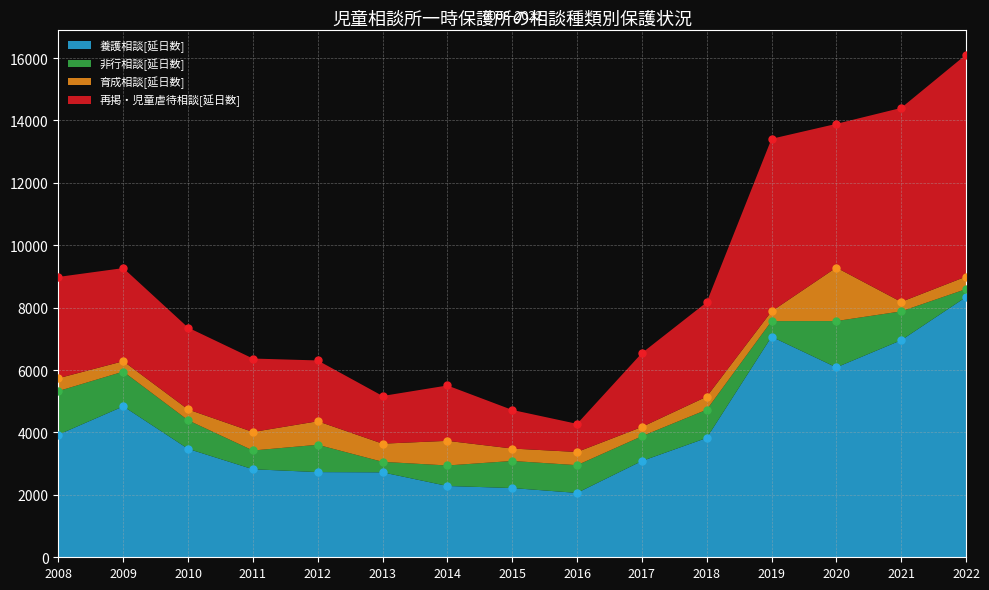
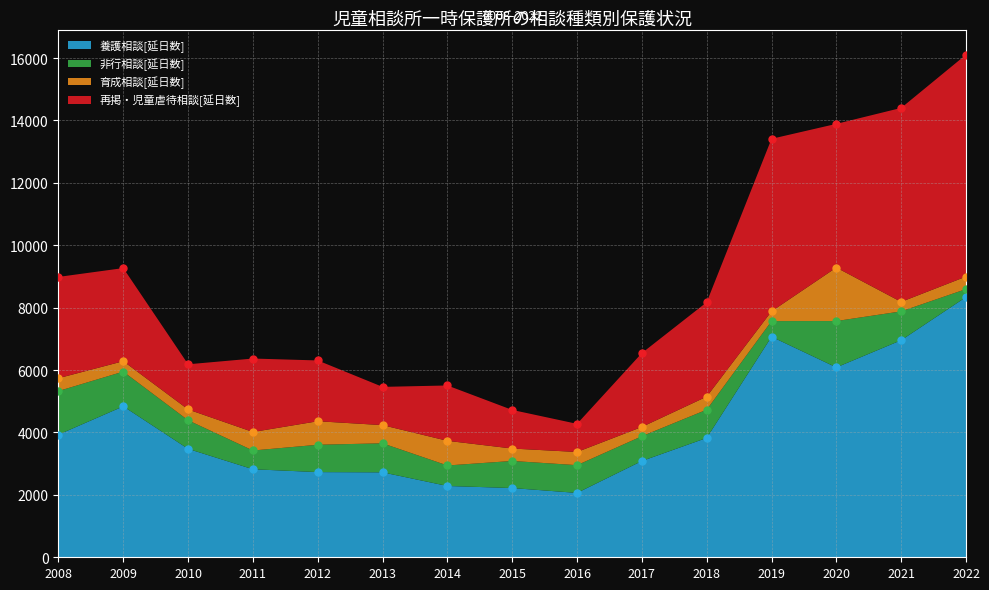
  {
    "養護相談[延日数]": {
      "2008": 3900,
      "2009": 4800,
      "2010": 3500,
      "2011": 2800,
      "2012": 2700,
      "2013": 2700,
      "2014": 2300,
      "2015": 2200,
      "2016": 2100,
      "2017": 3100,
      "2018": 3800,
      "2019": 7100,
      "2020": 6100,
      "2021": 7000,
      "2022": 8300
    },
    "非行相談[延日数]": {
      "2008": 1400,
      "2009": 1100,
      "2010": 900,
      "2011": 600,
      "2012": 900,
-     "2013": 300,
+     "2013": 900,
      "2014": 700,
      "2015": 900,
      "2016": 900,
      "2017": 800,
      "2018": 900,
      "2019": 500,
      "2020": 1500,
      "2021": 900,
      "2022": 300
    },
    "育成相談[延日数]": {
      "2008": 400,
      "2009": 300,
      "2010": 300,
      "2011": 600,
      "2012": 800,
      "2013": 600,
      "2014": 800,
      "2015": 400,
      "2016": 400,
      "2017": 300,
      "2018": 400,
      "2019": 300,
      "2020": 1700,
      "2021": 300,
      "2022": 400
    },
    "再掲・児童虐待相談[延日数]": {
      "2008": 3200,
      "2009": 3000,
-     "2010": 2600,
+     "2010": 1400,
      "2011": 2400,
      "2012": 1900,
-     "2013": 1500,
+     "2013": 1200,
      "2014": 1800,
      "2015": 1200,
      "2016": 900,
      "2017": 2400,
      "2018": 3000,
      "2019": 5500,
      "2020": 4600,
      "2021": 6200,
      "2022": 7100
    }
  }
